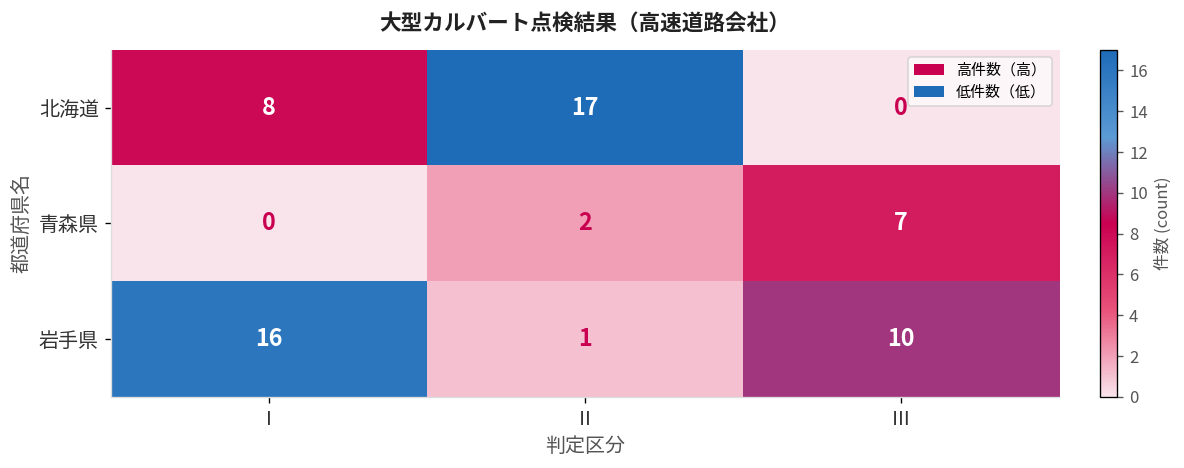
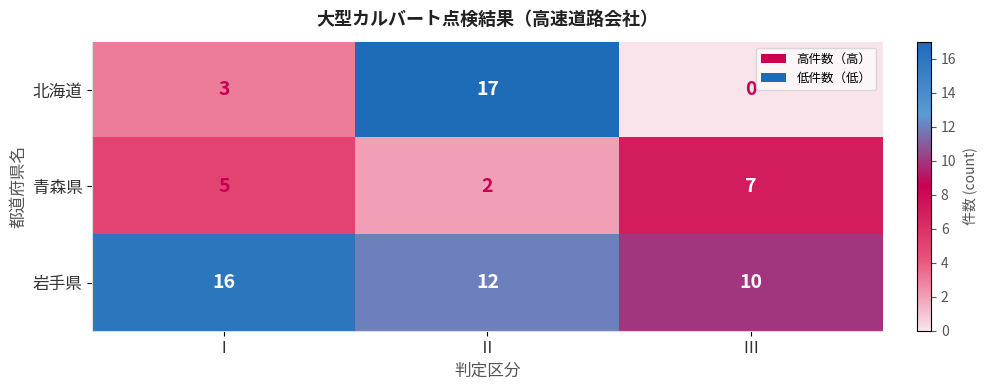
  {
    "北海道": {
-     "Ⅰ": 8,
+     "Ⅰ": 3,
      "Ⅱ": 17
    },
    "青森県": {
-     "Ⅰ": 0,
+     "Ⅰ": 5,
      "Ⅱ": 2,
      "Ⅲ": 7
    },
    "岩手県": {
      "Ⅰ": 16,
-     "Ⅱ": 1,
+     "Ⅱ": 12,
      "Ⅲ": 10
    }
  }
